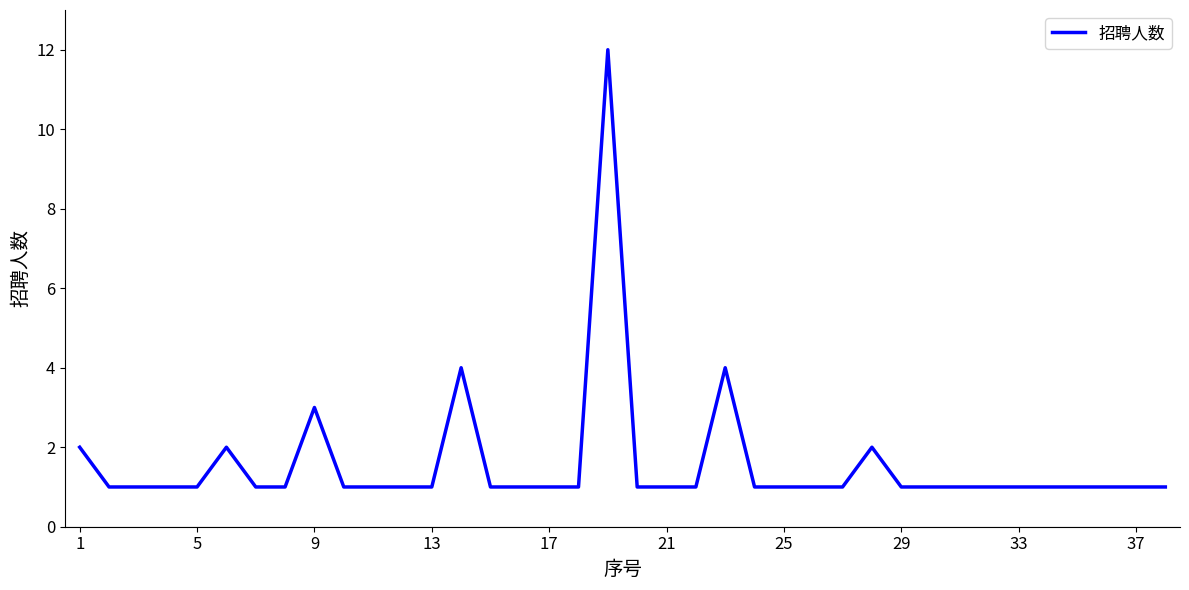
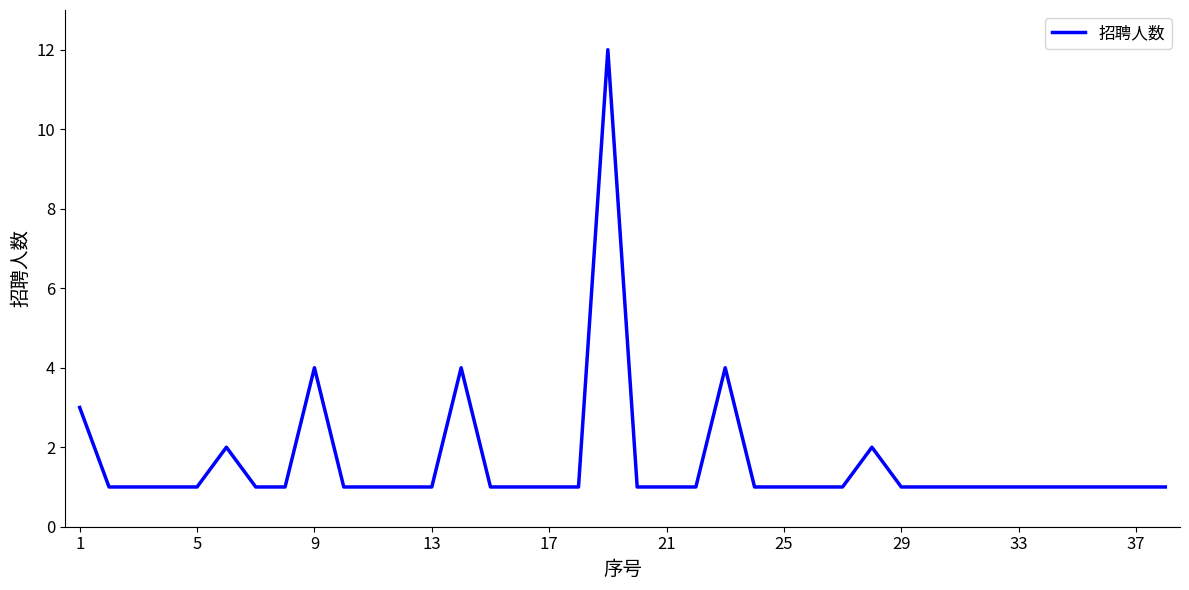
  {
-   "1": 2,
+   "1": 3,
    "5": 1,
-   "9": 3,
+   "9": 4,
    "13": 1,
    "17": 1,
    "21": 1,
    "25": 1,
    "29": 1,
    "33": 1,
    "37": 1
  }
